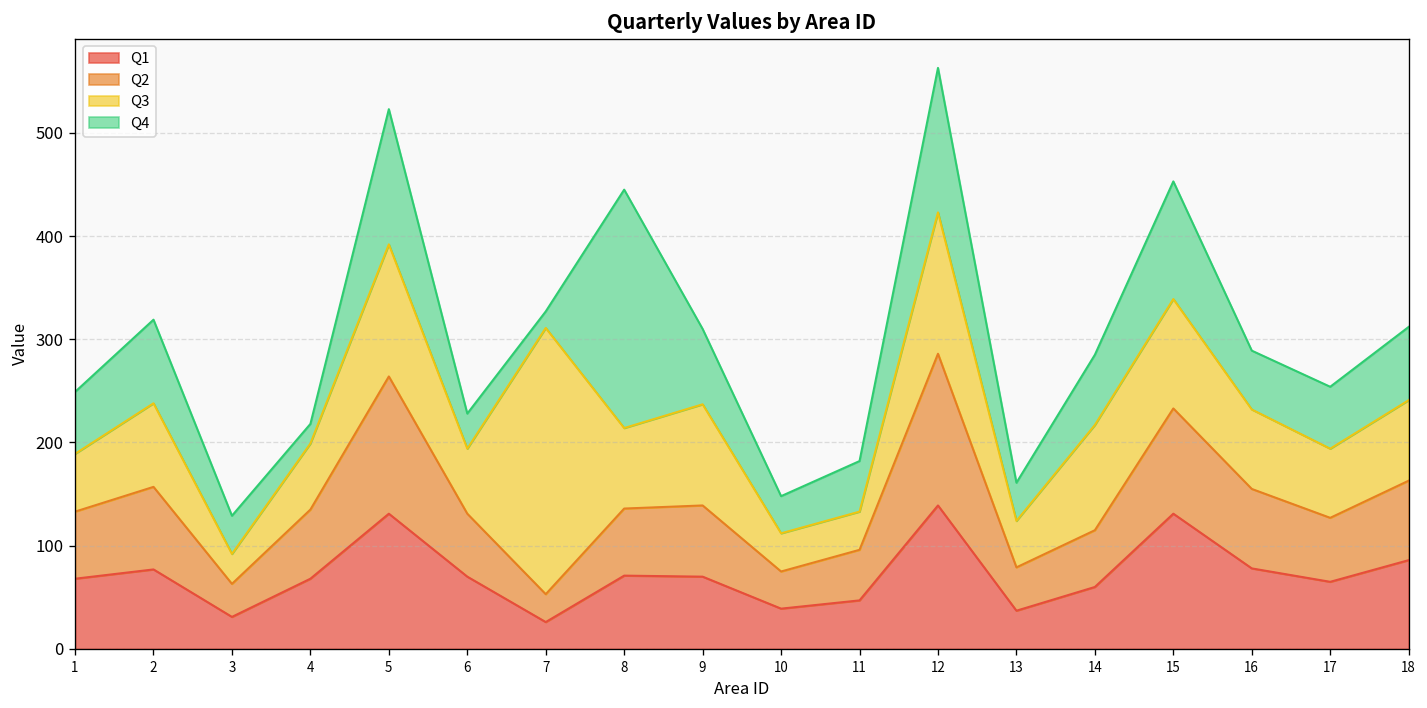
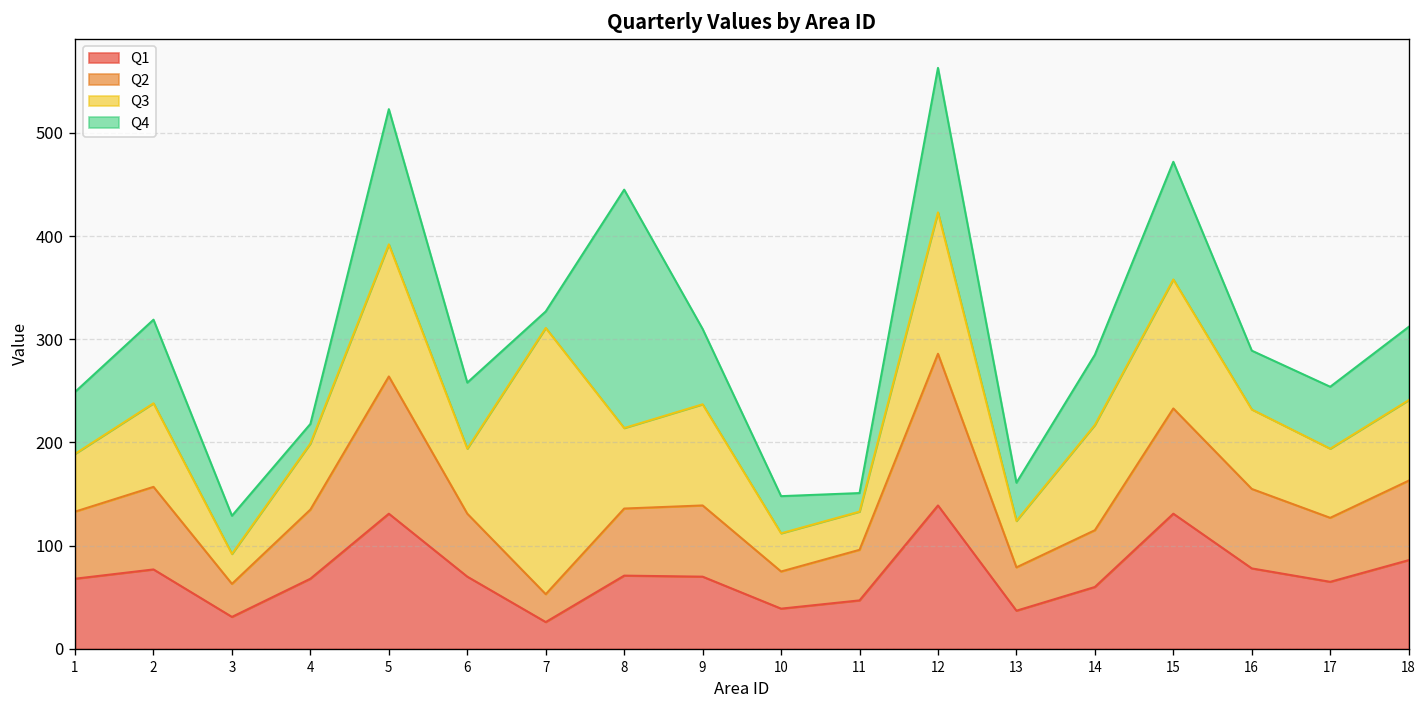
  {
    "Q3": {
      "1": 60,
      "2": 80,
      "3": 30,
      "4": 60,
      "5": 130,
      "6": 60,
      "7": 260,
      "8": 80,
      "9": 100,
      "10": 40,
      "11": 40,
      "12": 140,
      "13": 50,
      "14": 100,
-     "15": 110,
+     "15": 130,
      "16": 80,
      "17": 70,
      "18": 80
    },
    "Q4": {
      "1": 60,
      "2": 80,
      "3": 40,
      "4": 20,
      "5": 130,
-     "6": 30,
+     "6": 60,
      "7": 20,
      "8": 230,
      "9": 70,
      "10": 40,
-     "11": 50,
+     "11": 20,
      "12": 140,
      "13": 40,
      "14": 70,
      "15": 110,
      "16": 60,
      "17": 60,
      "18": 70
    }
  }
